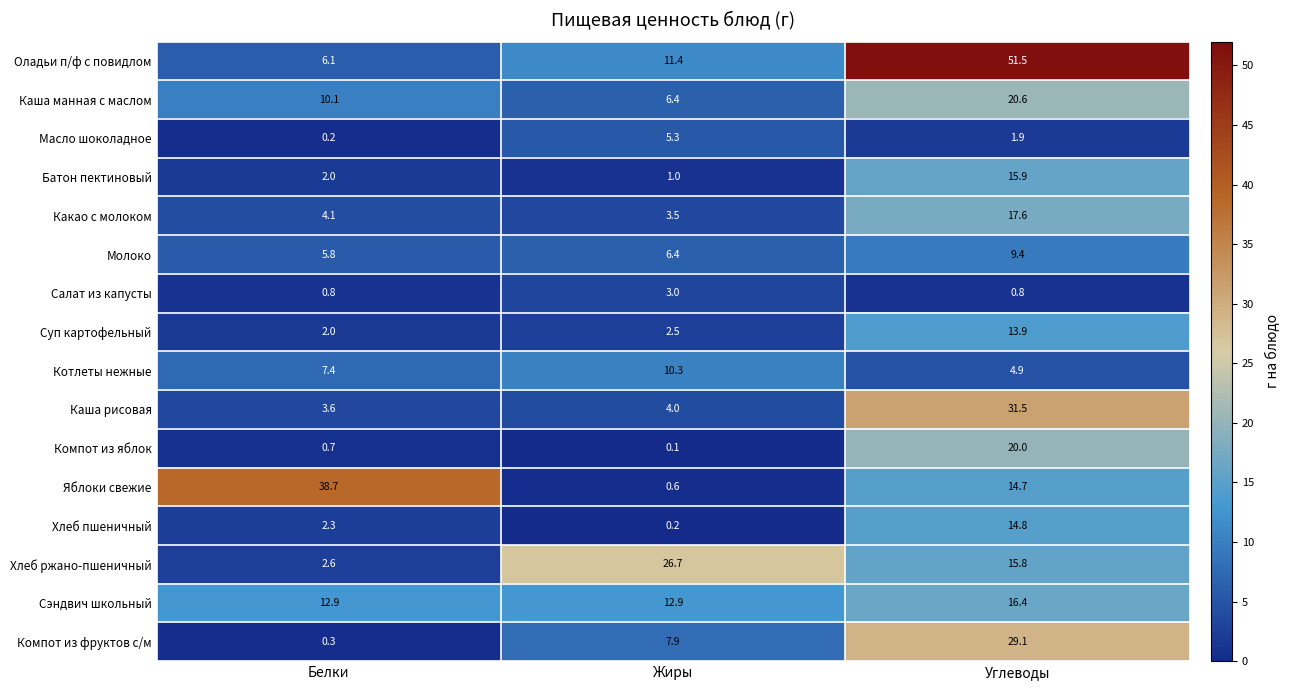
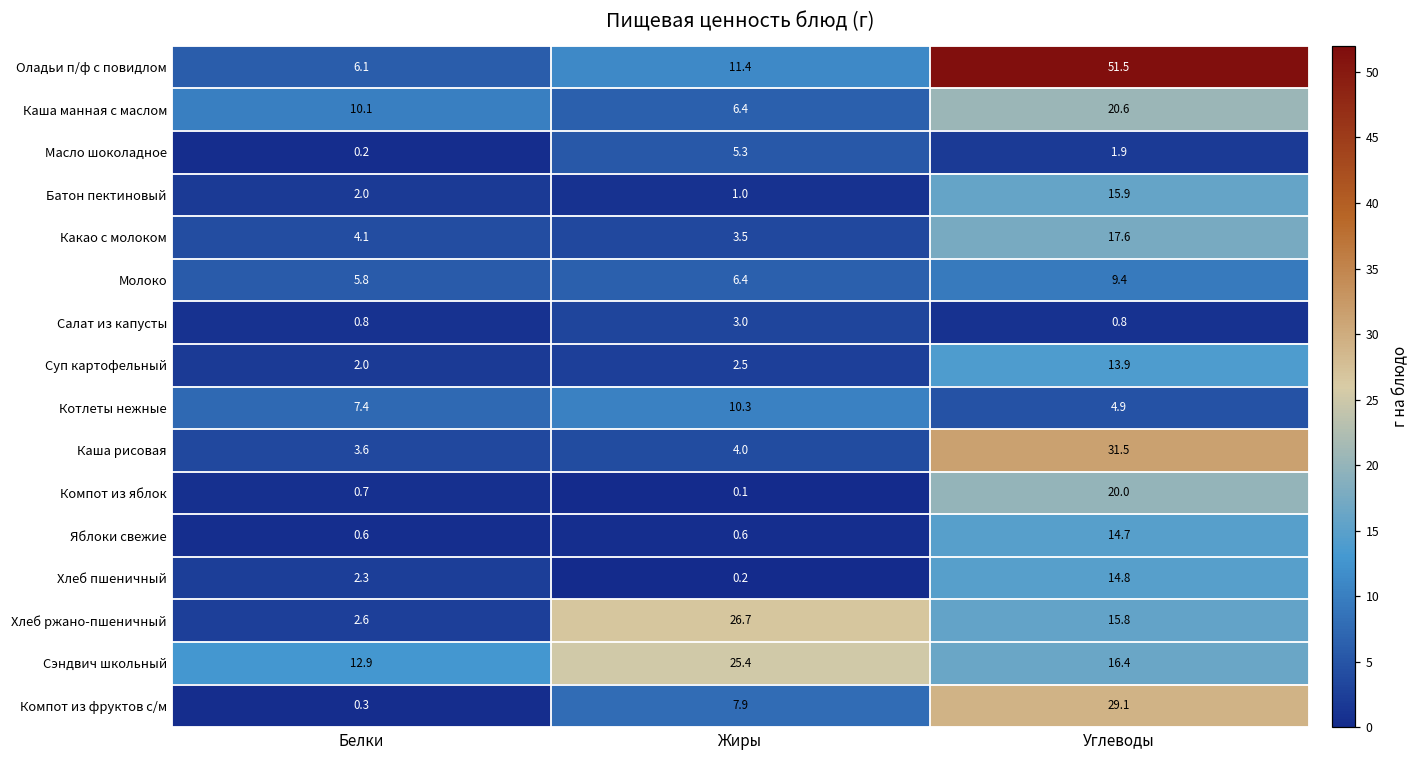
  {
    "Оладьи п/ф с повидлом": {
      "Белки": 6.1,
      "Жиры": 11.4,
      "Углеводы": 51.5
    },
    "Каша манная с маслом": {
      "Белки": 10.1,
      "Жиры": 6.4,
      "Углеводы": 20.6
    },
    "Масло шоколадное": {
      "Белки": 0.2,
      "Жиры": 5.3,
      "Углеводы": 1.9
    },
    "Батон пектиновый": {
      "Белки": 2.0,
      "Жиры": 1.0,
      "Углеводы": 15.9
    },
    "Какао с молоком": {
      "Белки": 4.1,
      "Жиры": 3.5,
      "Углеводы": 17.6
    },
    "Молоко": {
      "Белки": 5.8,
      "Жиры": 6.4,
      "Углеводы": 9.4
    },
    "Салат из капусты": {
      "Белки": 0.8,
      "Жиры": 3.0,
      "Углеводы": 0.8
    },
    "Суп картофельный": {
      "Белки": 2.0,
      "Жиры": 2.5,
      "Углеводы": 13.9
    },
    "Котлеты нежные": {
      "Белки": 7.4,
      "Жиры": 10.3,
      "Углеводы": 4.9
    },
    "Каша рисовая": {
      "Белки": 3.6,
      "Жиры": 4.0,
      "Углеводы": 31.5
    },
    "Компот из яблок": {
      "Белки": 0.7,
      "Жиры": 0.1,
      "Углеводы": 20.0
    },
    "Яблоки свежие": {
-     "Белки": 38.7,
+     "Белки": 0.6,
      "Жиры": 0.6,
      "Углеводы": 14.7
    },
    "Хлеб пшеничный": {
      "Белки": 2.3,
      "Жиры": 0.2,
      "Углеводы": 14.8
    },
    "Хлеб ржано-пшеничный": {
      "Белки": 2.6,
      "Жиры": 26.7,
      "Углеводы": 15.8
    },
    "Сэндвич школьный": {
      "Белки": 12.9,
-     "Жиры": 12.9,
+     "Жиры": 25.4,
      "Углеводы": 16.4
    },
    "Компот из фруктов с/м": {
      "Белки": 0.3,
      "Жиры": 7.9,
      "Углеводы": 29.1
    }
  }
